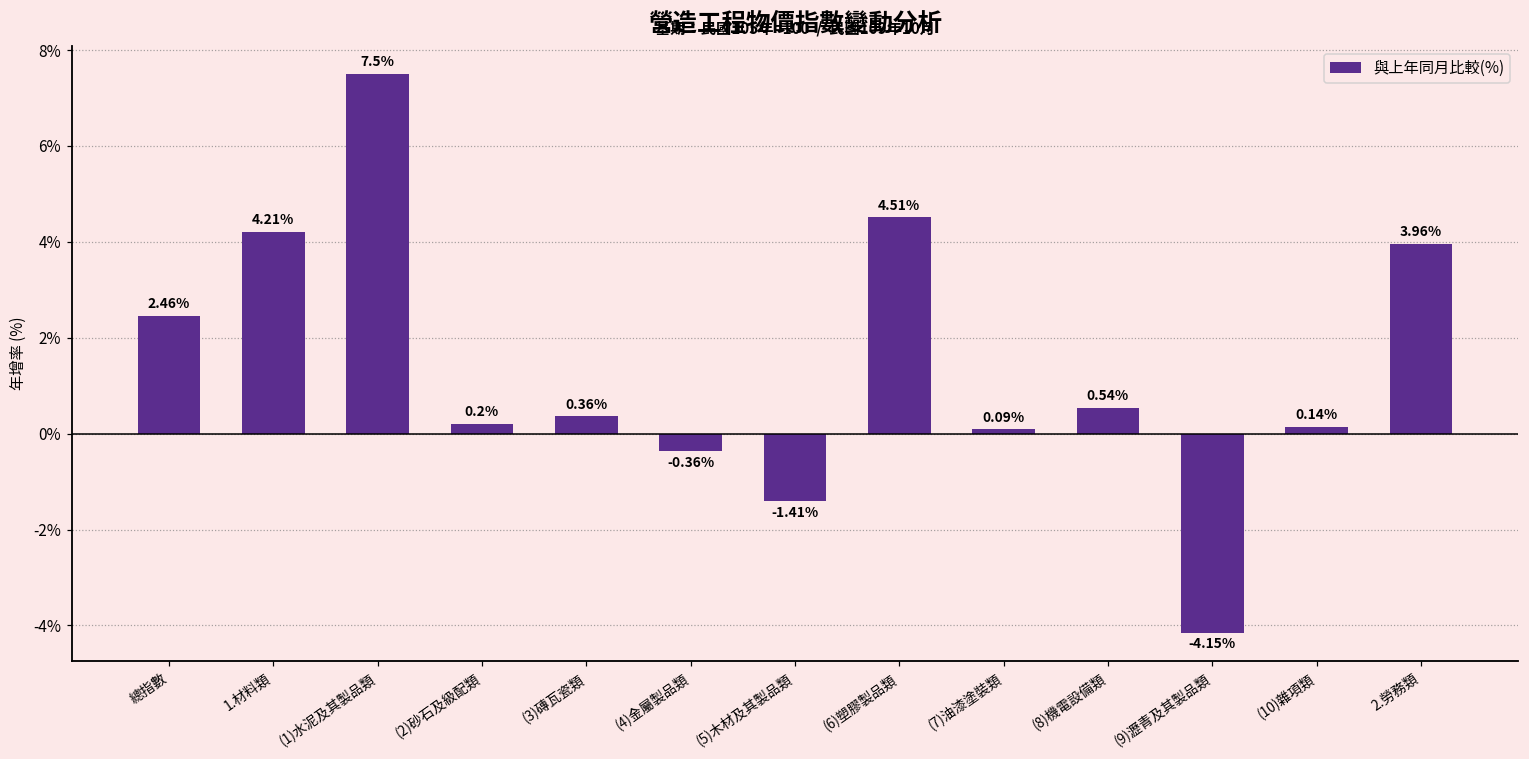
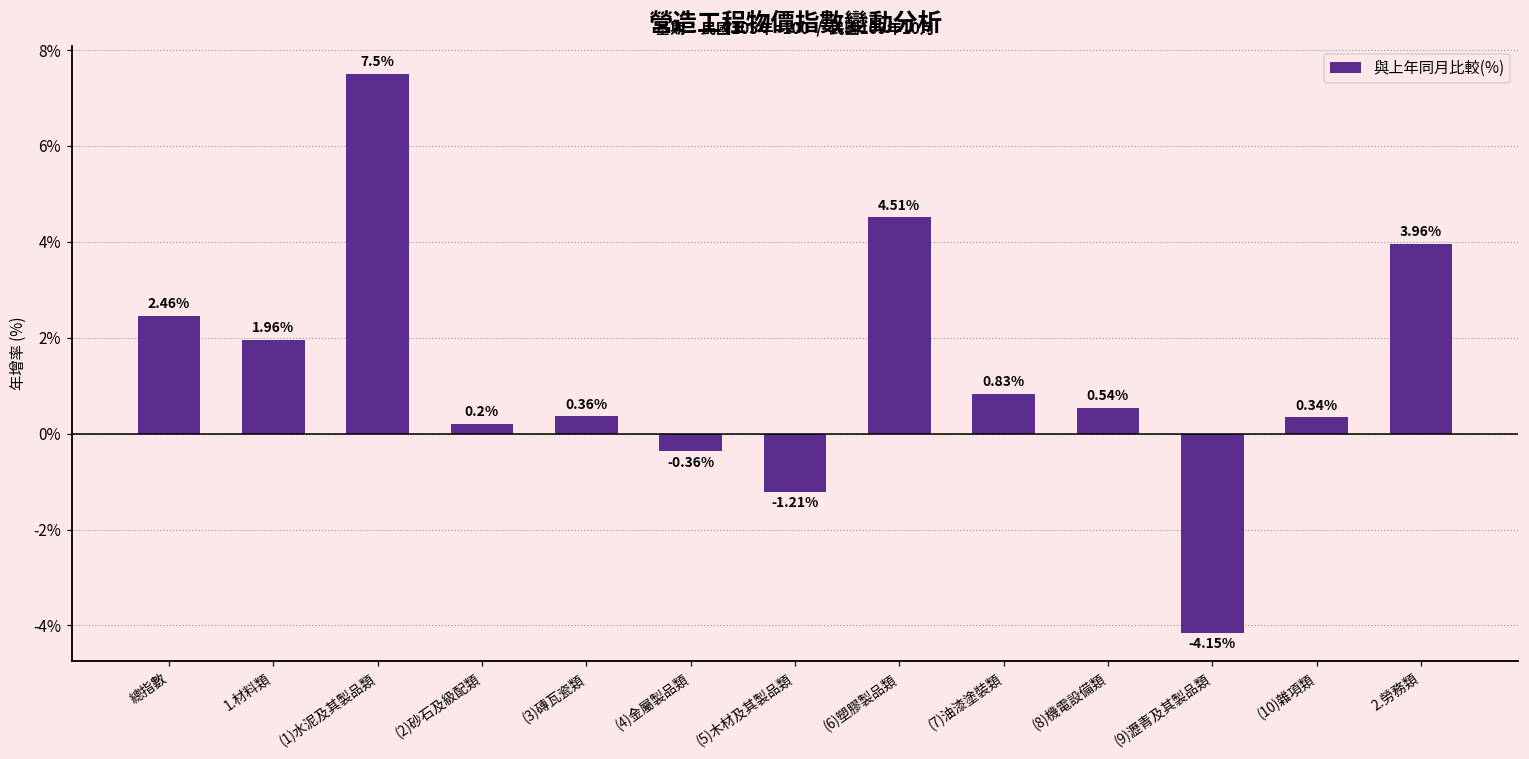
  {
    "總指數": "2.46%",
-   "1.材料類": "4.21%",
+   "1.材料類": "1.96%",
    "(1)水泥及其製品類": "7.5%",
    "(2)砂石及級配類": "0.2%",
    "(3)磚瓦瓷類": "0.36%",
    "(4)金屬製品類": "-0.36%",
-   "(5)木材及其製品類": "-1.41%",
+   "(5)木材及其製品類": "-1.21%",
    "(6)塑膠製品類": "4.51%",
-   "(7)油漆塗裝類": "0.09%",
+   "(7)油漆塗裝類": "0.83%",
    "(8)機電設備類": "0.54%",
    "(9)瀝青及其製品類": "-4.15%",
-   "(10)雜項類": "0.14%",
+   "(10)雜項類": "0.34%",
    "2.勞務類": "3.96%"
  }
